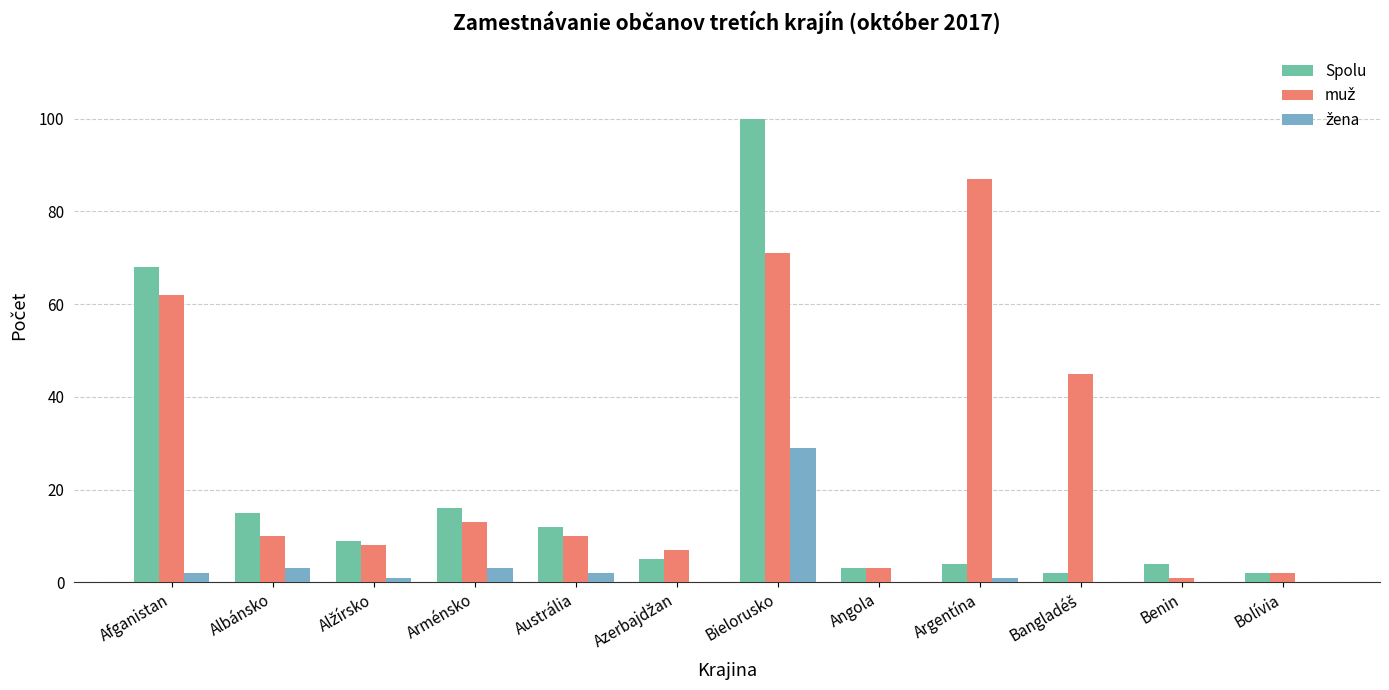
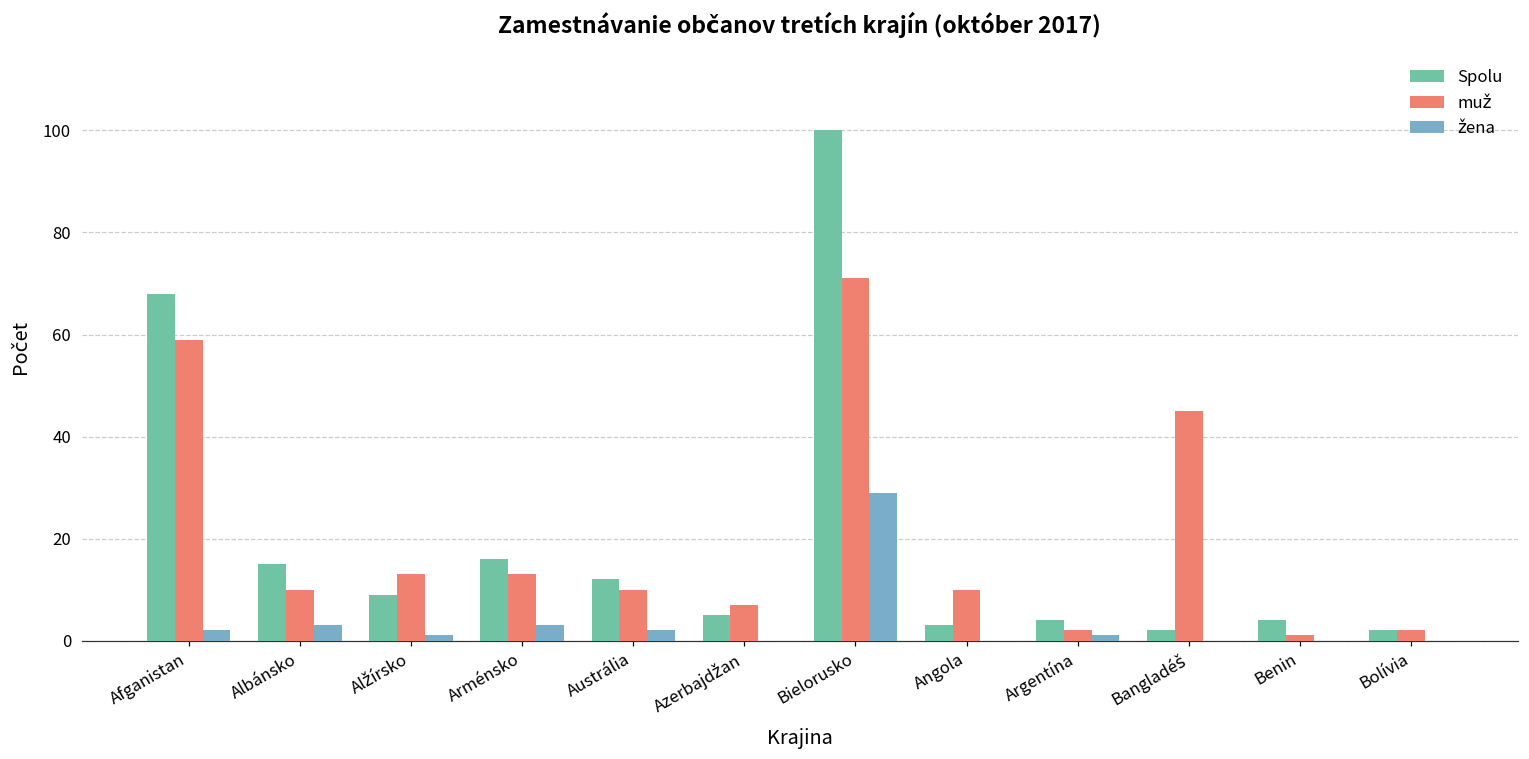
  {
    "muž": {
-     "Afganistan": 62,
+     "Afganistan": 59,
      "Albánsko": 10,
-     "Alžírsko": 8,
+     "Alžírsko": 13,
      "Arménsko": 13,
      "Austrália": 10,
      "Azerbajdžan": 7,
      "Bielorusko": 71,
-     "Angola": 3,
-     "Argentína": 87,
+     "Angola": 10,
+     "Argentína": 2,
      "Bangladéš": 45,
      "Benin": 1,
      "Bolívia": 2
    }
  }
